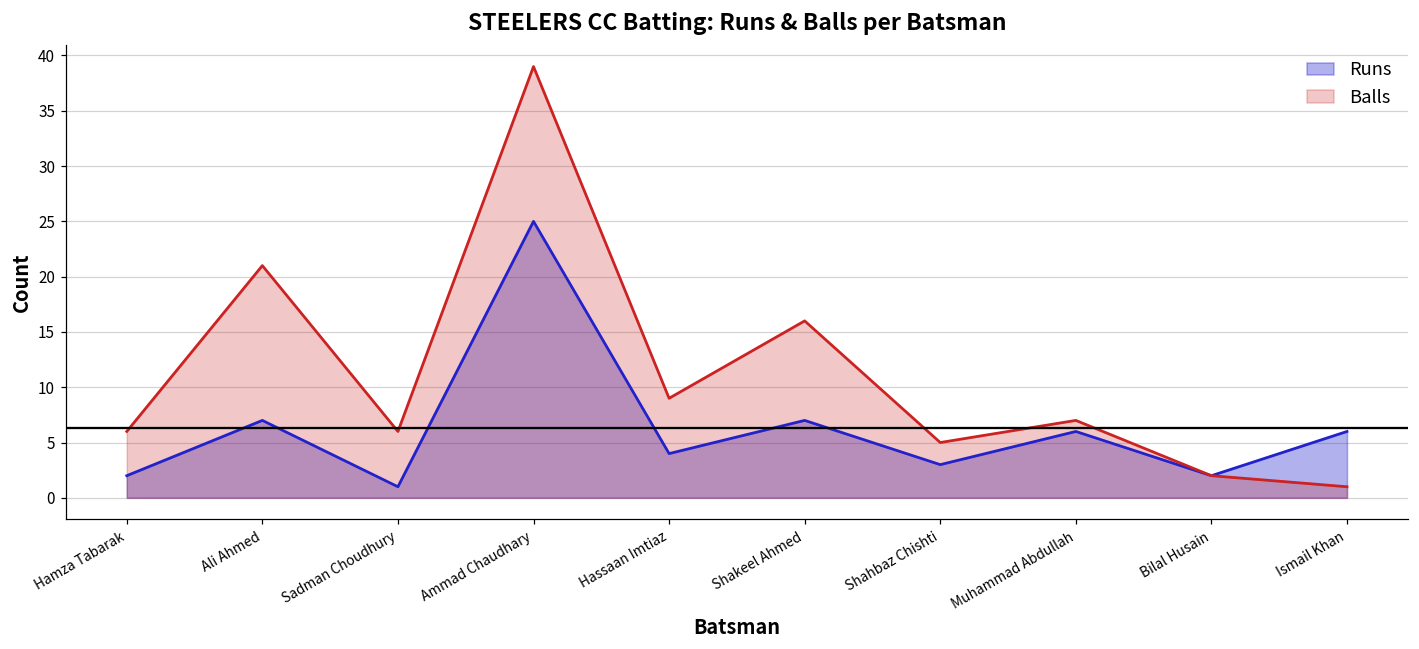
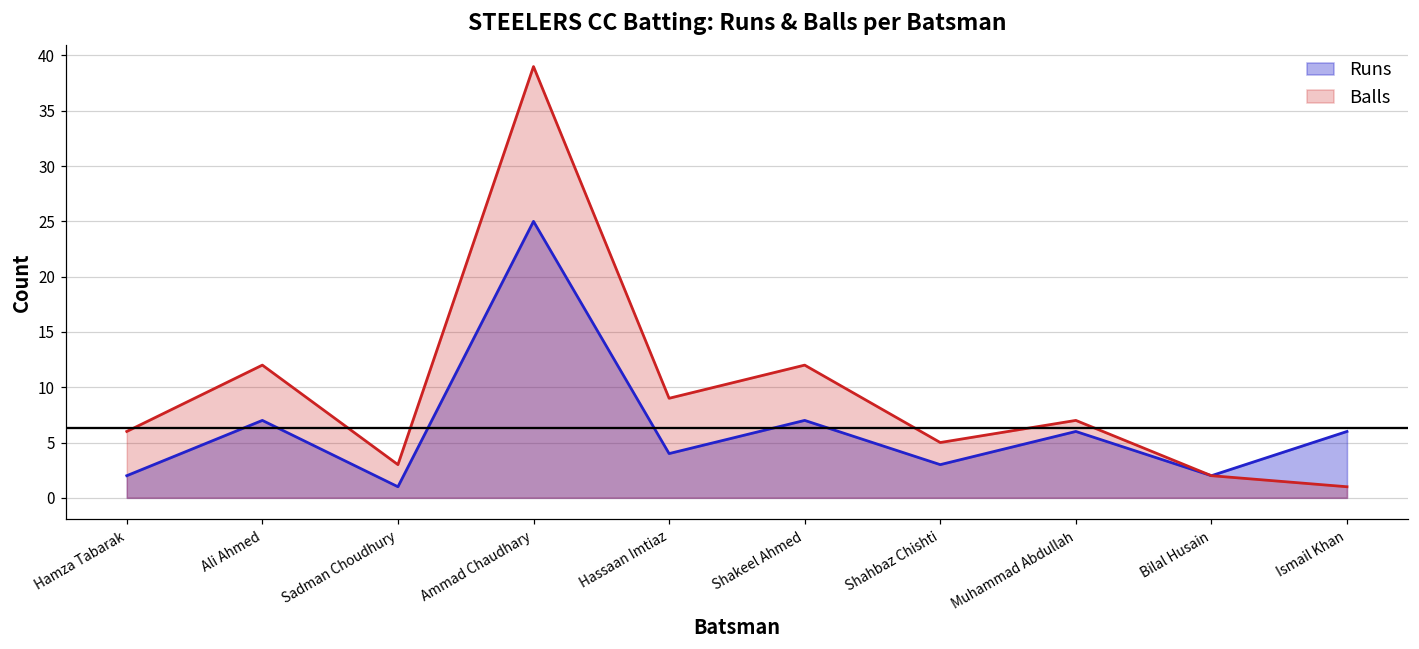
  {
    "Runs": {
      "Hamza Tabarak": 2,
      "Ali Ahmed": 7,
      "Sadman Choudhury": 1,
      "Ammad Chaudhary": 25,
      "Hassaan Imtiaz": 4,
      "Shakeel Ahmed": 7,
      "Shahbaz Chishti": 3,
      "Muhammad Abdullah": 6,
      "Ismail Khan": 6
    },
    "Balls": {
      "Hamza Tabarak": 6,
-     "Ali Ahmed": 21,
-     "Sadman Choudhury": 6,
+     "Ali Ahmed": 12,
+     "Sadman Choudhury": 3,
      "Ammad Chaudhary": 39,
      "Hassaan Imtiaz": 9,
-     "Shakeel Ahmed": 16,
+     "Shakeel Ahmed": 12,
      "Shahbaz Chishti": 5,
      "Muhammad Abdullah": 7,
      "Ismail Khan": 1
    }
  }
